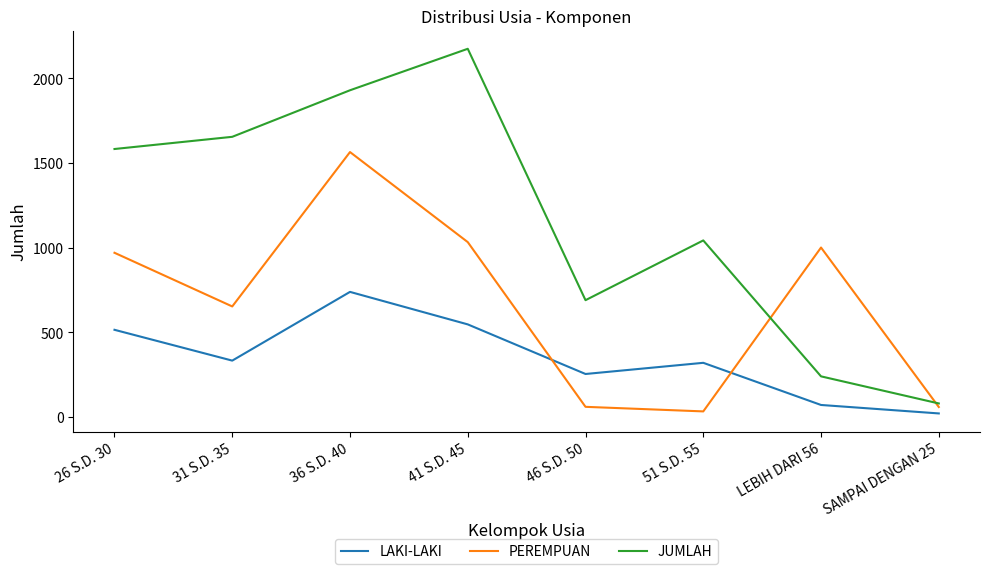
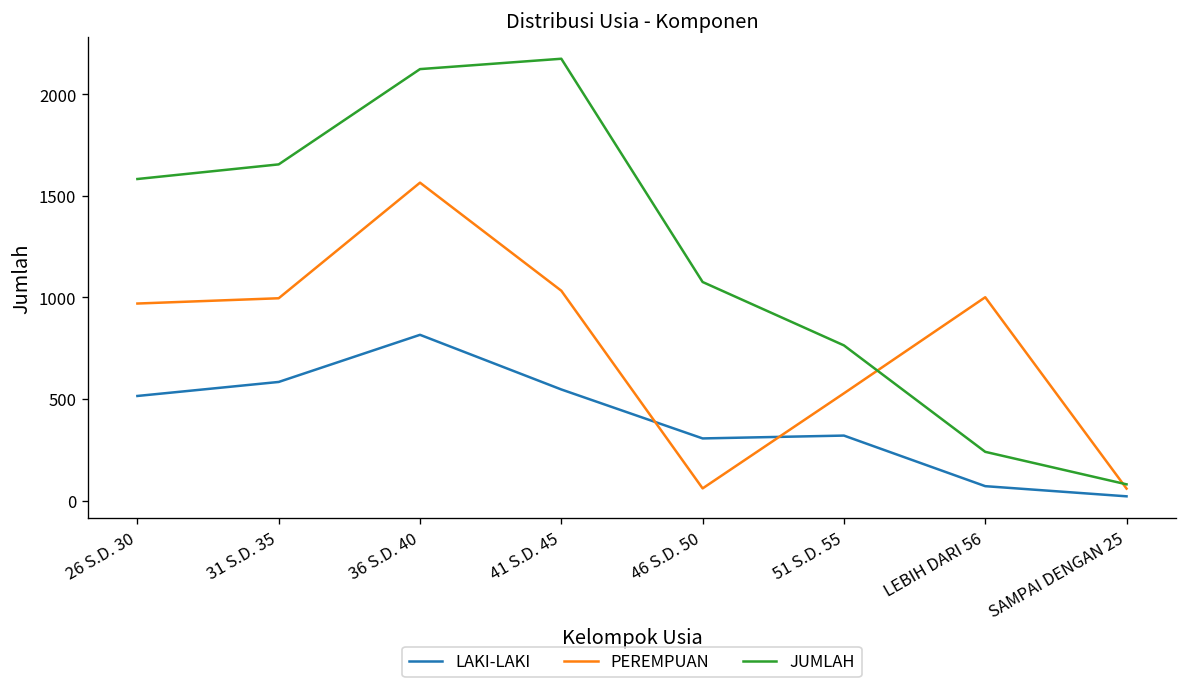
  {
    "LAKI-LAKI": {
      "26 S.D. 30": 520,
-     "31 S.D. 35": 330,
-     "36 S.D. 40": 740,
+     "31 S.D. 35": 580,
+     "36 S.D. 40": 820,
      "41 S.D. 45": 550,
-     "46 S.D. 50": 250,
+     "46 S.D. 50": 310,
      "51 S.D. 55": 320,
      "LEBIH DARI 56": 70,
      "SAMPAI DENGAN 25": 20
    },
    "PEREMPUAN": {
      "26 S.D. 30": 970,
-     "31 S.D. 35": 650,
+     "31 S.D. 35": 1000,
      "36 S.D. 40": 1570,
      "41 S.D. 45": 1030,
      "46 S.D. 50": 60,
-     "51 S.D. 55": 30,
+     "51 S.D. 55": 530,
      "LEBIH DARI 56": 1000,
      "SAMPAI DENGAN 25": 60
    },
    "JUMLAH": {
      "26 S.D. 30": 1580,
      "31 S.D. 35": 1660,
-     "36 S.D. 40": 1930,
+     "36 S.D. 40": 2120,
      "41 S.D. 45": 2180,
-     "46 S.D. 50": 690,
-     "51 S.D. 55": 1040,
+     "46 S.D. 50": 1080,
+     "51 S.D. 55": 760,
      "LEBIH DARI 56": 240,
      "SAMPAI DENGAN 25": 80
    }
  }
